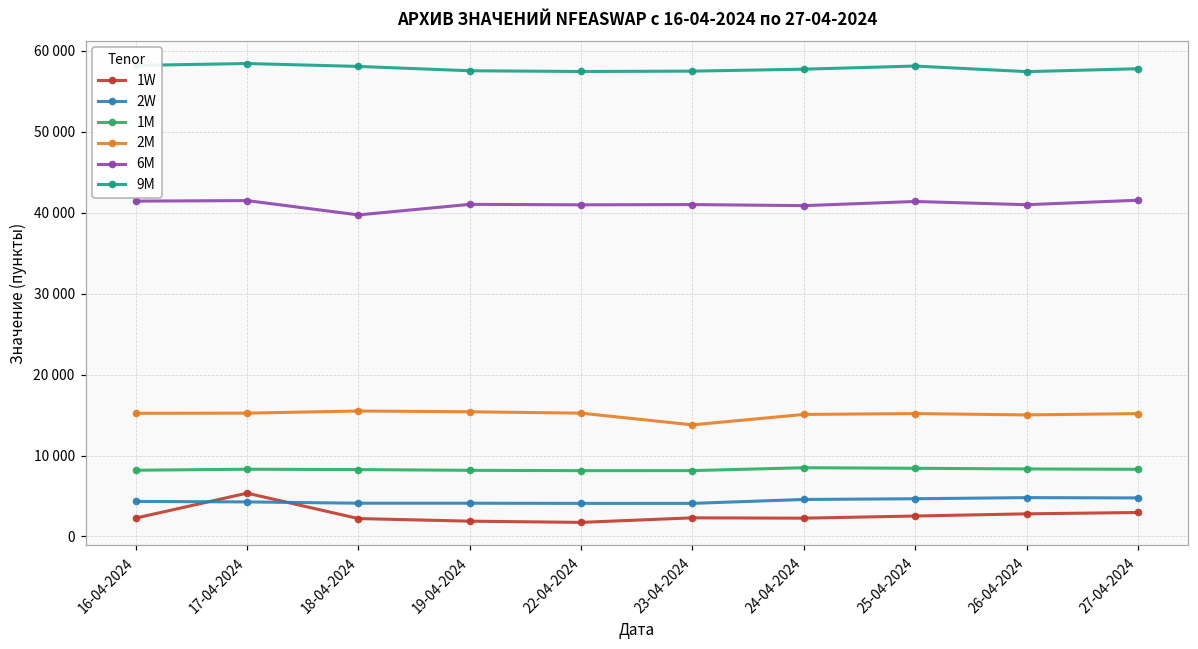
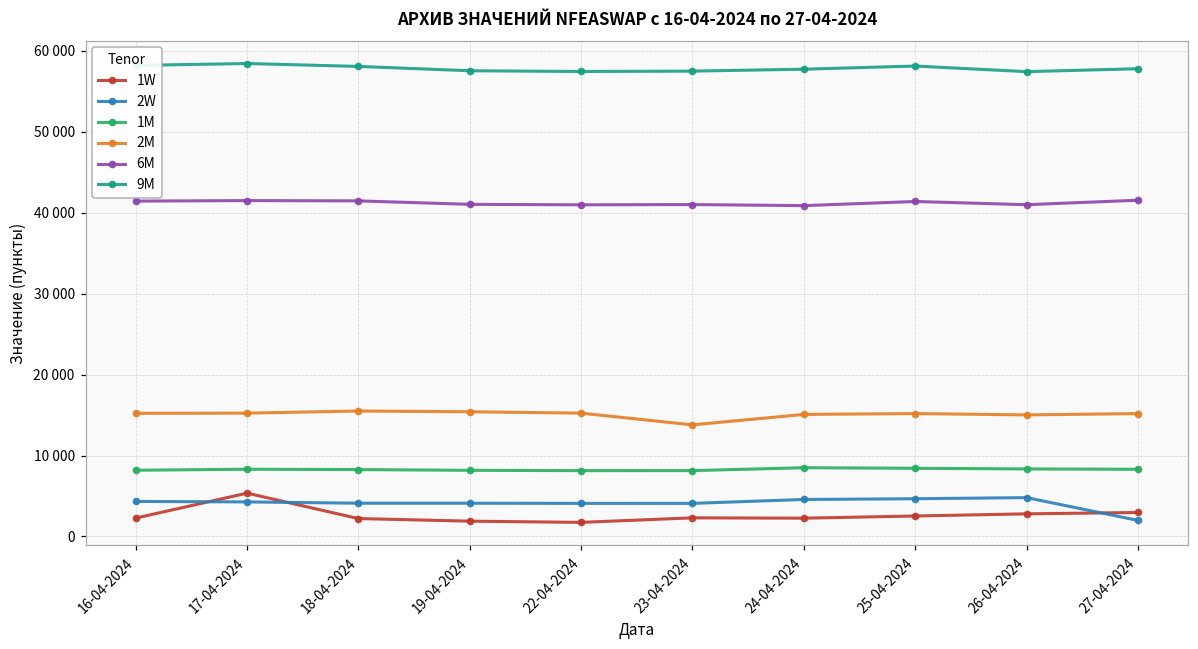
  {
    "1W": {
      "16-04-2024": 2000,
      "17-04-2024": 5000,
      "18-04-2024": 2000,
      "19-04-2024": 2000,
      "22-04-2024": 2000,
      "23-04-2024": 2000,
      "24-04-2024": 2000,
      "25-04-2024": 3000,
      "26-04-2024": 3000,
      "27-04-2024": 3000
    },
    "2W": {
      "16-04-2024": 4000,
      "17-04-2024": 4000,
      "18-04-2024": 4000,
      "19-04-2024": 4000,
      "22-04-2024": 4000,
      "23-04-2024": 4000,
      "24-04-2024": 5000,
      "25-04-2024": 5000,
      "26-04-2024": 5000,
-     "27-04-2024": 5000
+     "27-04-2024": 2000
    },
    "2M": {
      "16-04-2024": 15000,
      "17-04-2024": 15000,
      "18-04-2024": 16000,
      "19-04-2024": 15000,
      "22-04-2024": 15000,
      "23-04-2024": 14000,
      "24-04-2024": 15000,
      "25-04-2024": 15000,
      "26-04-2024": 15000,
      "27-04-2024": 15000
    },
    "6M": {
      "16-04-2024": 41000,
      "17-04-2024": 42000,
-     "18-04-2024": 40000,
+     "18-04-2024": 41000,
      "19-04-2024": 41000,
      "22-04-2024": 41000,
      "23-04-2024": 41000,
      "24-04-2024": 41000,
      "25-04-2024": 41000,
      "26-04-2024": 41000,
      "27-04-2024": 42000
    }
  }
